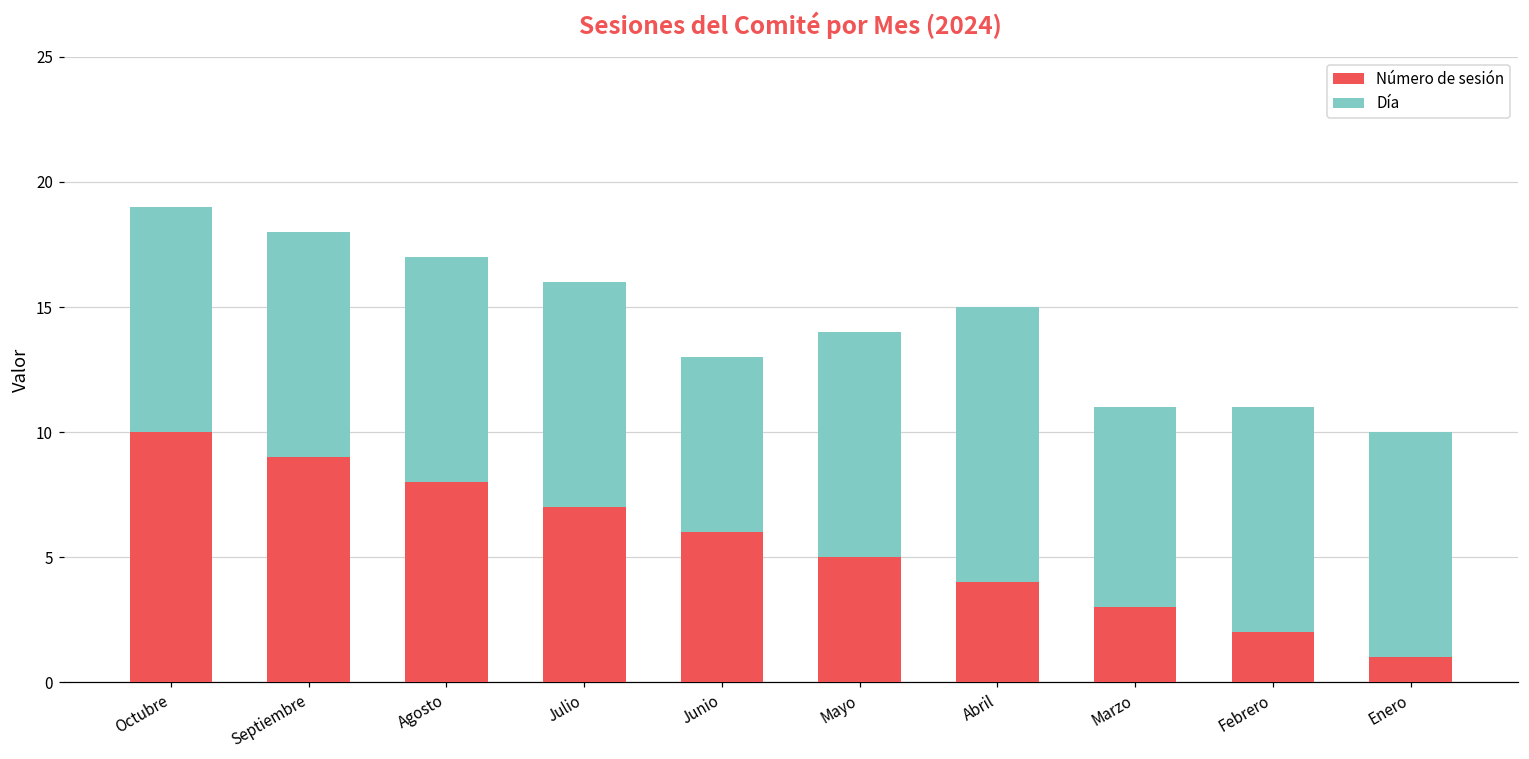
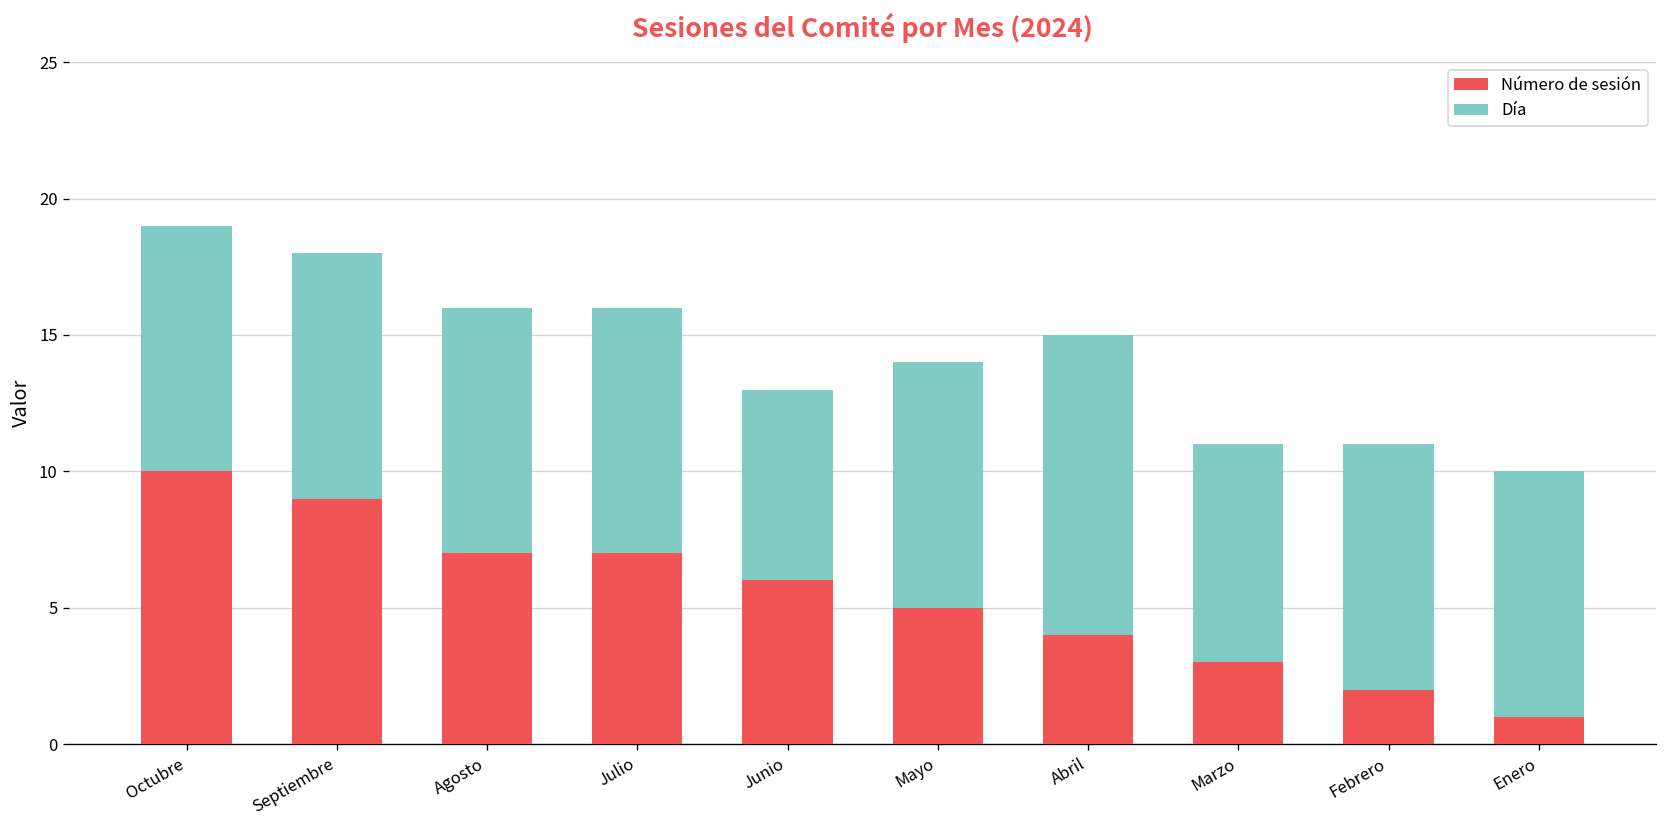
  {
    "Número de sesión": {
      "Octubre": 10,
      "Septiembre": 9,
-     "Agosto": 8,
+     "Agosto": 7,
      "Julio": 7,
      "Junio": 6,
      "Mayo": 5,
      "Abril": 4,
      "Marzo": 3,
      "Febrero": 2,
      "Enero": 1
    },
    "Día": {
      "Octubre": 9,
      "Septiembre": 9,
      "Agosto": 9,
      "Julio": 9,
      "Junio": 7,
      "Mayo": 9,
      "Abril": 11,
      "Marzo": 8,
      "Febrero": 9,
      "Enero": 9
    }
  }
